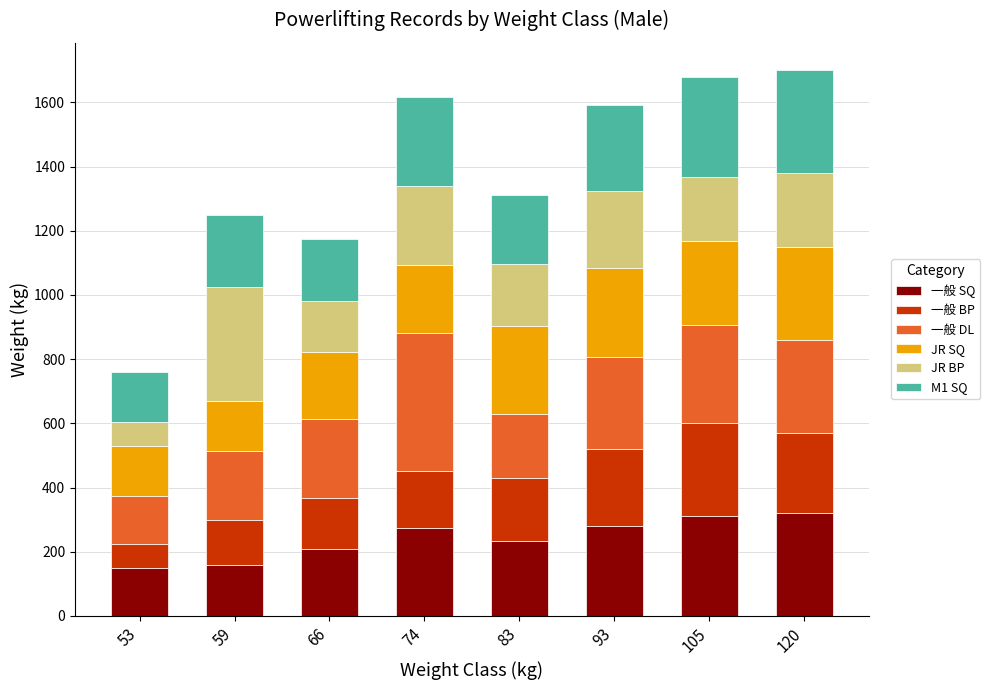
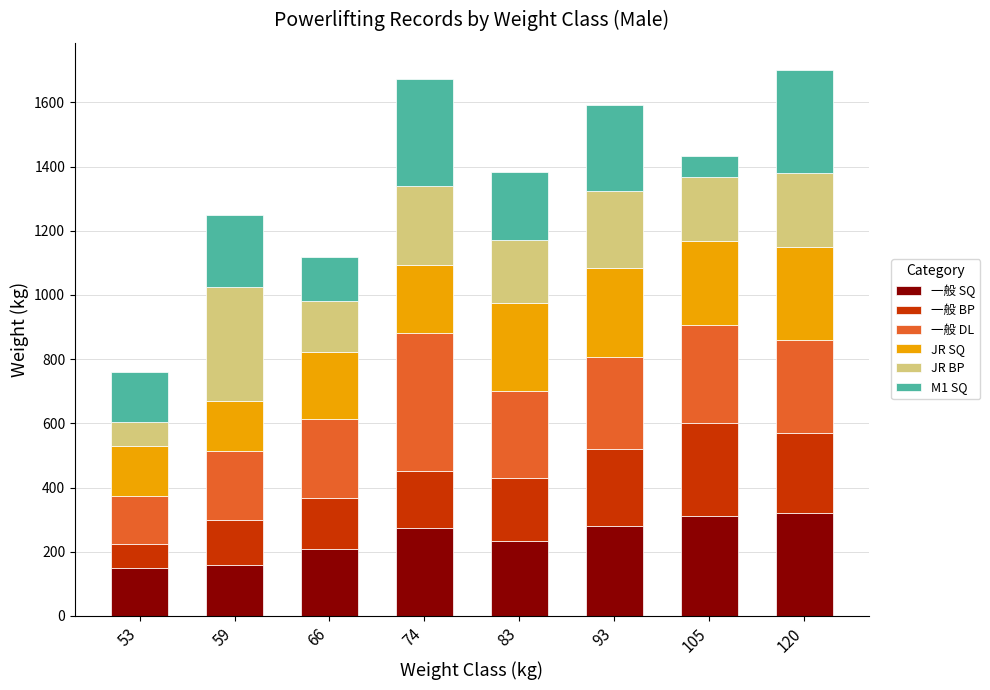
  {
    "一般 SQ": {
      "53": 150,
      "59": 160,
      "66": 210,
      "74": 280,
      "83": 240,
      "93": 280,
      "105": 310,
      "120": 320
    },
    "一般 BP": {
      "53": 80,
      "59": 140,
      "66": 160,
      "74": 180,
      "83": 200,
      "93": 240,
      "105": 290,
      "120": 250
    },
    "一般 DL": {
      "53": 150,
      "59": 220,
      "66": 250,
      "74": 430,
-     "83": 200,
+     "83": 270,
      "93": 290,
      "105": 310,
      "120": 290
    },
    "JR SQ": {
      "53": 160,
      "59": 160,
      "66": 210,
      "74": 210,
      "83": 280,
      "93": 280,
      "105": 260,
      "120": 290
    },
    "JR BP": {
      "53": 80,
      "59": 360,
      "66": 160,
      "74": 250,
      "83": 200,
      "93": 240,
      "105": 200,
      "120": 230
    },
    "M1 SQ": {
      "53": 160,
      "59": 220,
-     "66": 200,
-     "74": 280,
+     "66": 140,
+     "74": 330,
      "83": 210,
      "93": 270,
-     "105": 310,
+     "105": 70,
      "120": 320
    }
  }
